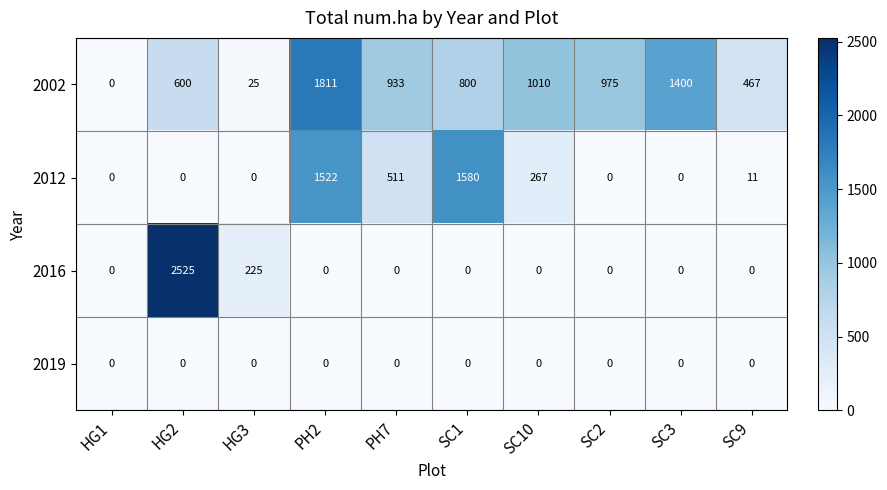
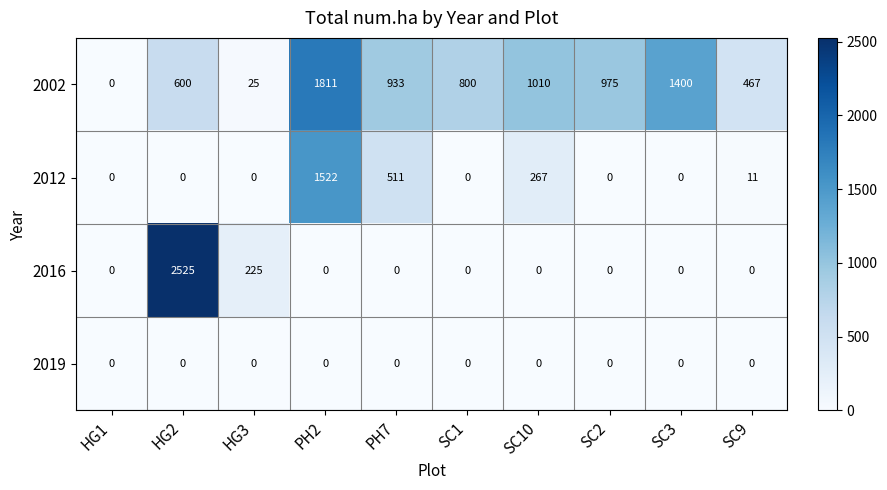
  {
    "2002": {
      "HG1": 0,
      "HG2": 600,
      "HG3": 25,
      "PH2": 1811,
      "PH7": 933,
      "SC1": 800,
      "SC10": 1010,
      "SC2": 975,
      "SC3": 1400,
      "SC9": 467
    },
    "2012": {
      "HG1": 0,
      "HG2": 0,
      "HG3": 0,
      "PH2": 1522,
      "PH7": 511,
-     "SC1": 1580,
+     "SC1": 0,
      "SC10": 267,
      "SC2": 0,
      "SC3": 0,
      "SC9": 11
    },
    "2016": {
      "HG1": 0,
      "HG2": 2525,
      "HG3": 225,
      "PH2": 0,
      "PH7": 0,
      "SC1": 0,
      "SC10": 0,
      "SC2": 0,
      "SC3": 0,
      "SC9": 0
    },
    "2019": {
      "HG1": 0,
      "HG2": 0,
      "HG3": 0,
      "PH2": 0,
      "PH7": 0,
      "SC1": 0,
      "SC10": 0,
      "SC2": 0,
      "SC3": 0,
      "SC9": 0
    }
  }
